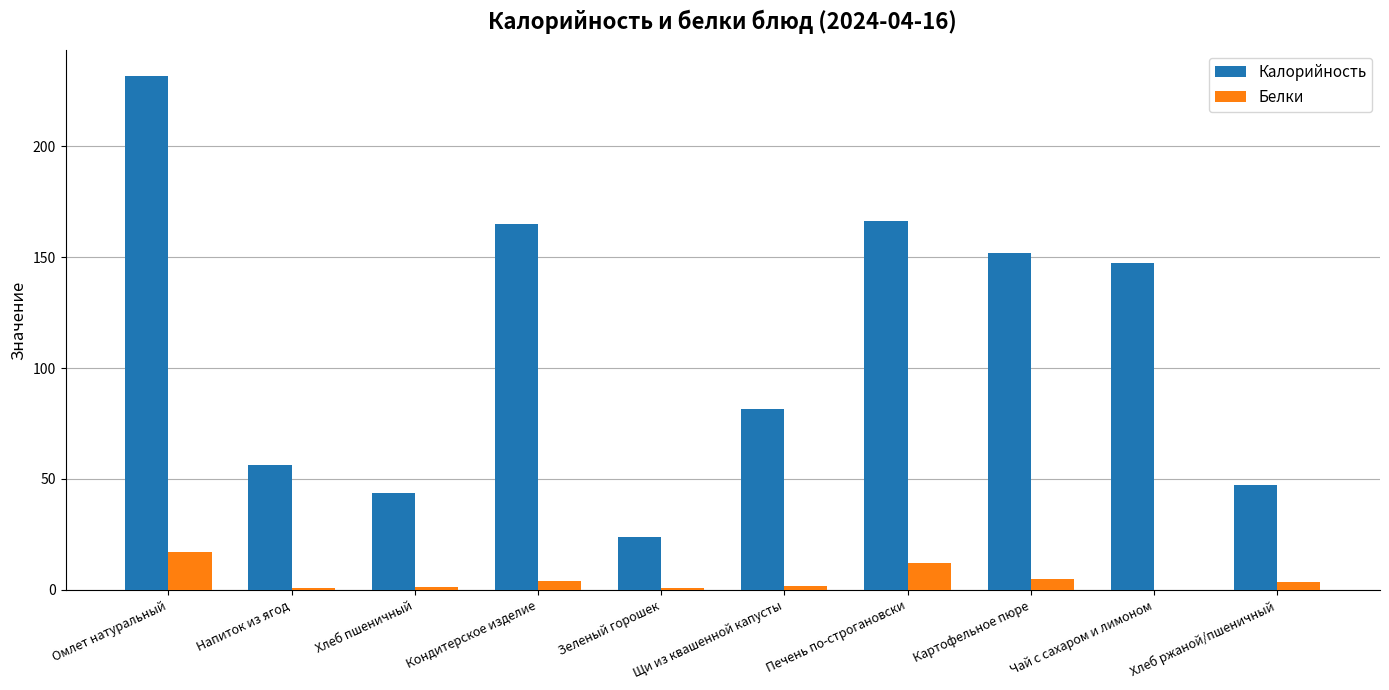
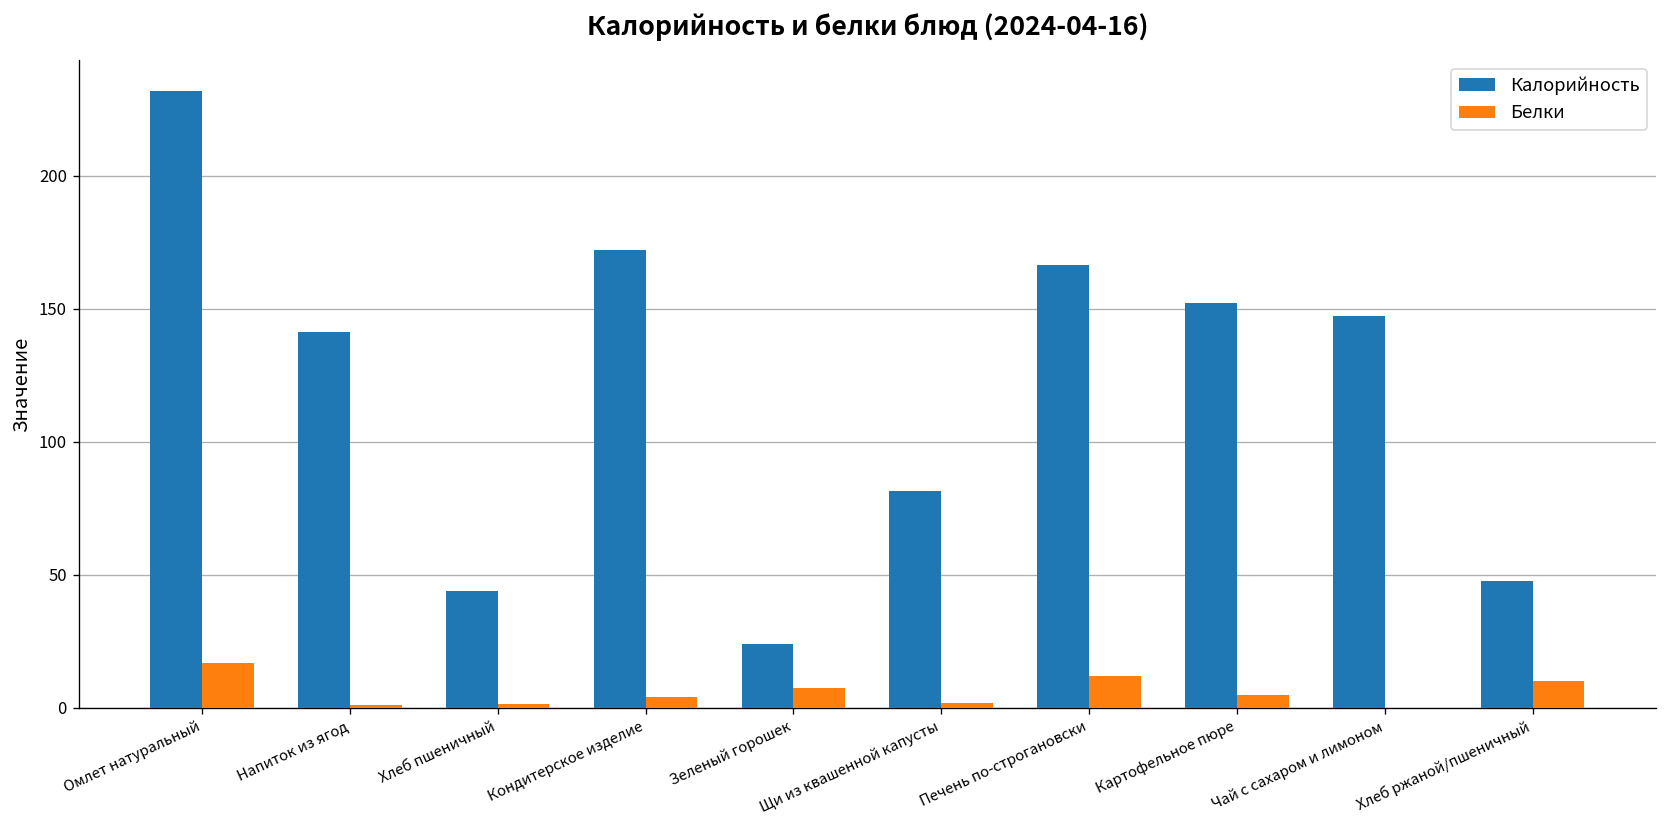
  {
    "Калорийность": {
      "Омлет натуральный": 232,
-     "Напиток из ягод": 56,
+     "Напиток из ягод": 141,
      "Хлеб пшеничный": 44,
-     "Кондитерское изделие": 165,
+     "Кондитерское изделие": 172,
      "Зеленый горошек": 24,
      "Щи из квашенной капусты": 82,
      "Печень по-строгановски": 167,
      "Картофельное пюре": 152,
      "Чай с сахаром и лимоном": 147,
      "Хлеб ржаной/пшеничный": 48
    },
    "Белки": {
      "Омлет натуральный": 17,
      "Хлеб пшеничный": 2,
      "Кондитерское изделие": 4,
-     "Зеленый горошек": 1,
+     "Зеленый горошек": 7,
      "Щи из квашенной капусты": 2,
      "Печень по-строгановски": 12,
      "Картофельное пюре": 5,
-     "Хлеб ржаной/пшеничный": 3
+     "Хлеб ржаной/пшеничный": 10
    }
  }
